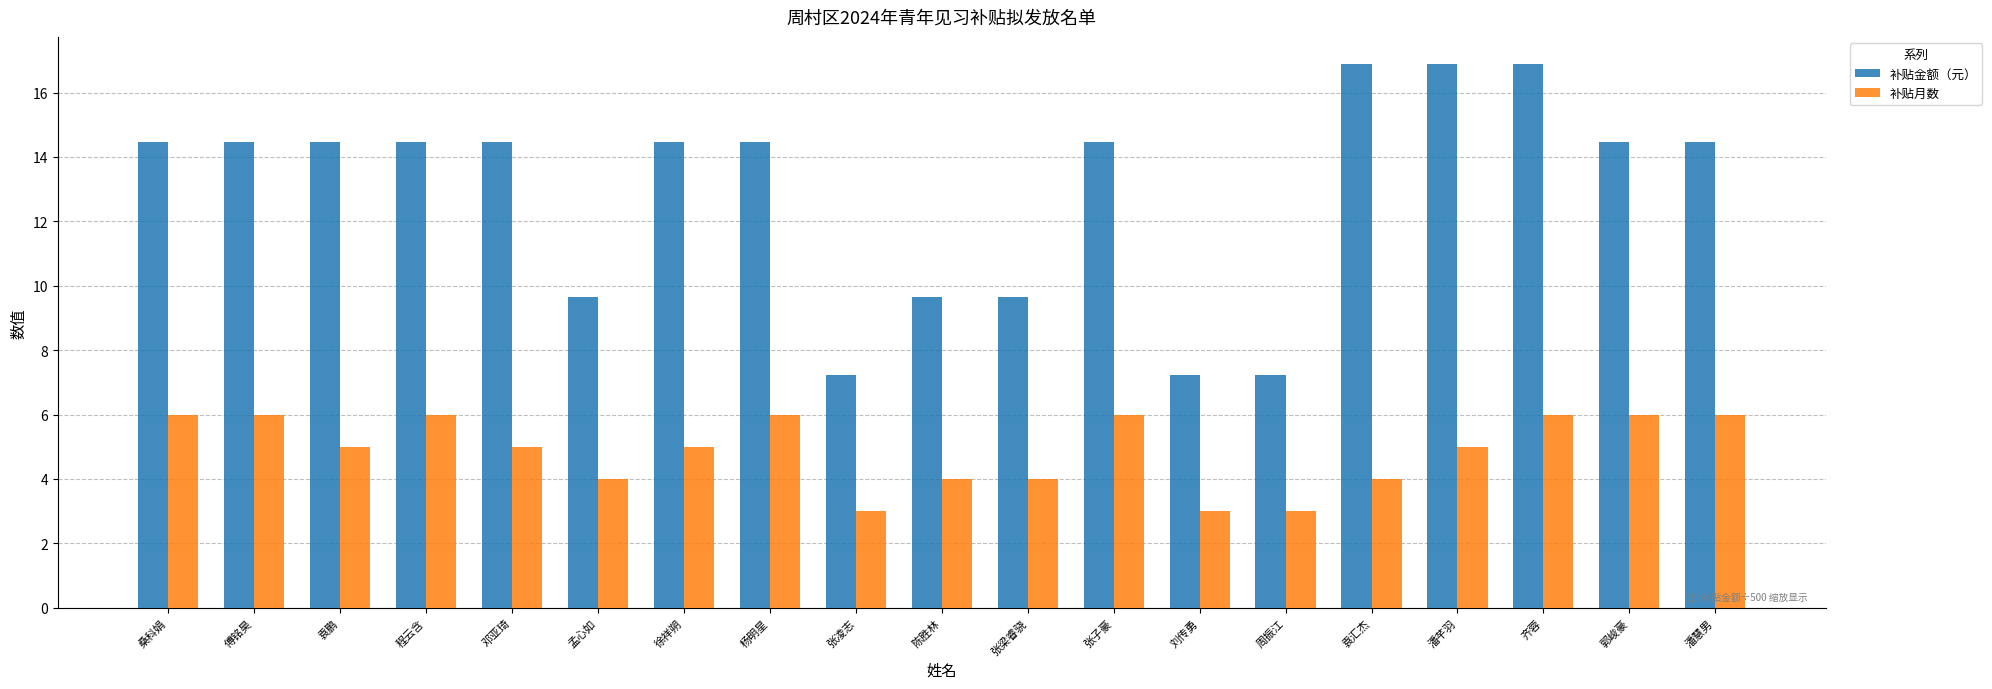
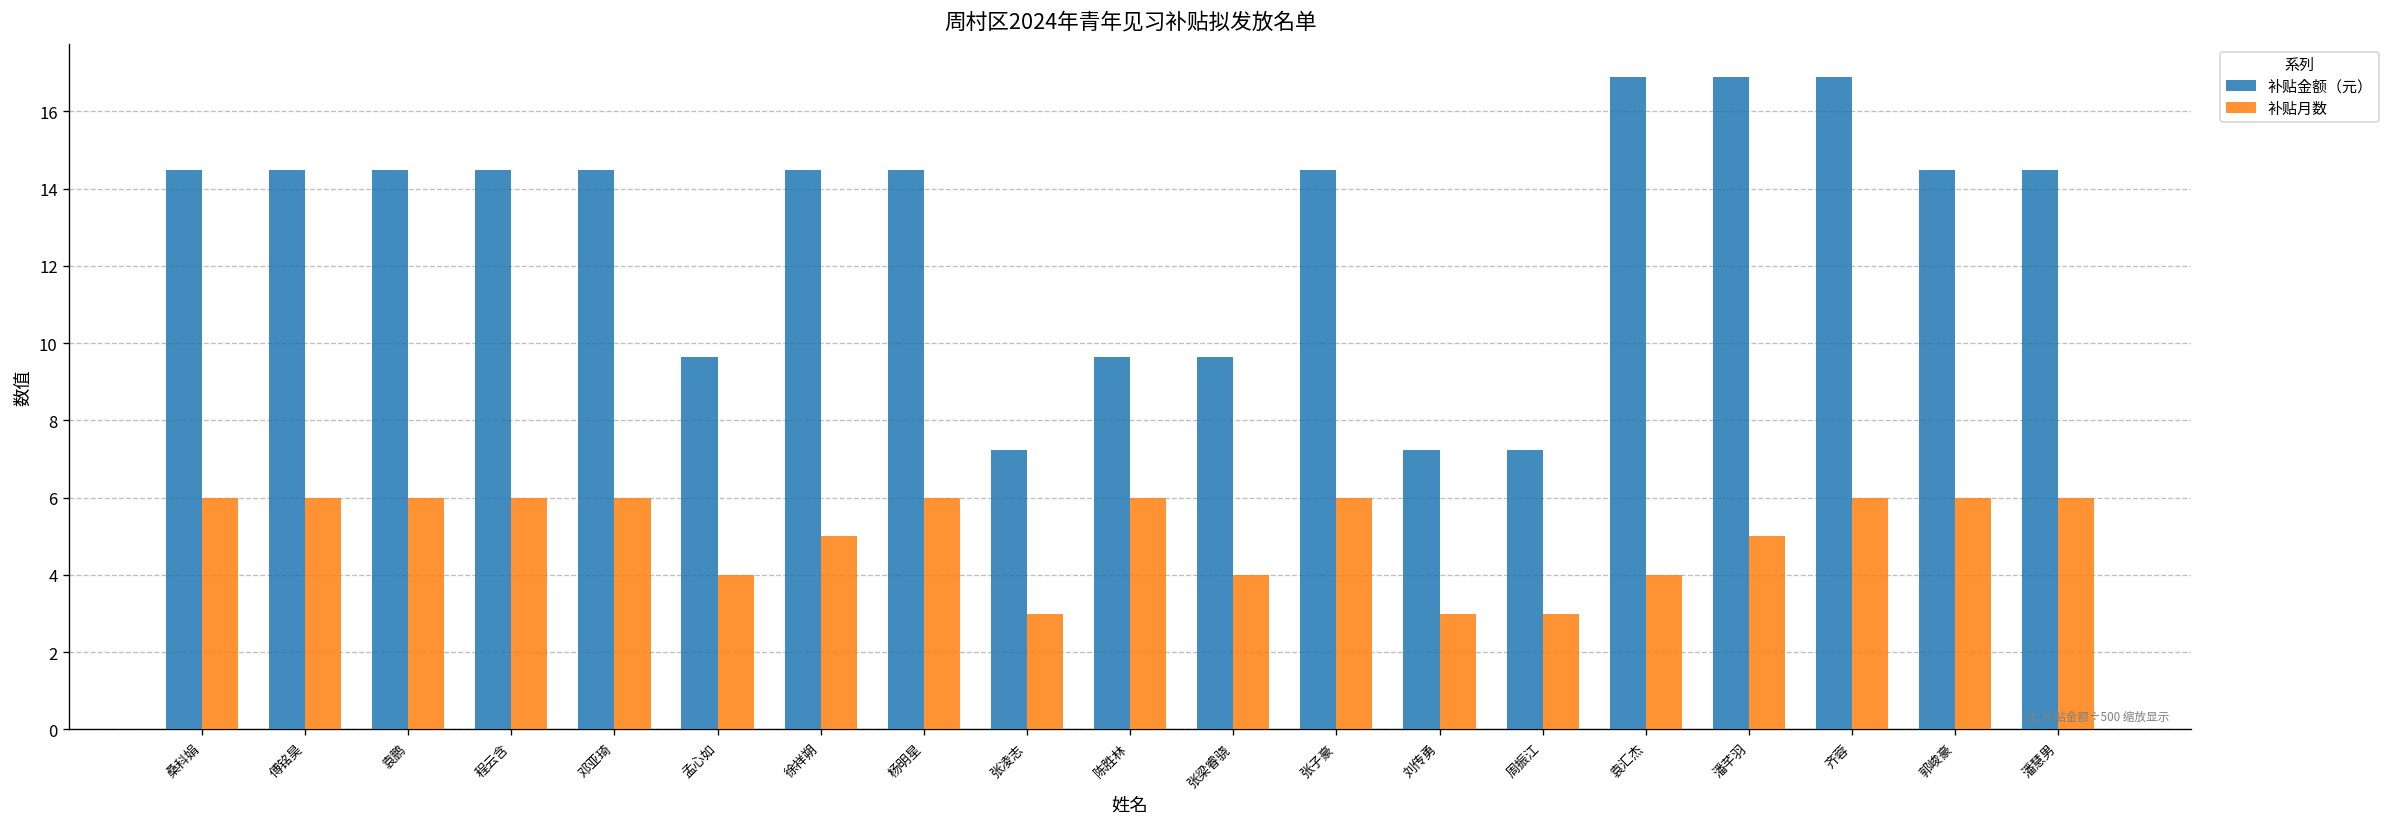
  {
    "补贴金额（元）": {
      "桑科娟": 14.5,
      "傅铭昊": 14.5,
      "袁鹏": 14.5,
      "程云含": 14.5,
      "邓亚琦": 14.5,
      "孟心如": 9.6,
      "徐祥朔": 14.5,
      "杨明星": 14.5,
      "张凌志": 7.2,
      "陈胜林": 9.6,
      "张梁睿骁": 9.6,
      "张子豪": 14.5,
      "刘传勇": 7.2,
      "周振江": 7.2,
      "袁汇杰": 16.9,
      "潘芊羽": 16.9,
      "齐蓉": 16.9,
      "郭峻豪": 14.5,
      "潘慧男": 14.5
    },
    "补贴月数": {
      "桑科娟": 6,
      "傅铭昊": 6,
-     "袁鹏": 5,
+     "袁鹏": 6,
      "程云含": 6,
-     "邓亚琦": 5,
+     "邓亚琦": 6,
      "孟心如": 4,
      "徐祥朔": 5,
      "杨明星": 6,
      "张凌志": 3,
-     "陈胜林": 4,
+     "陈胜林": 6,
      "张梁睿骁": 4,
      "张子豪": 6,
      "刘传勇": 3,
      "周振江": 3,
      "袁汇杰": 4,
      "潘芊羽": 5,
      "齐蓉": 6,
      "郭峻豪": 6,
      "潘慧男": 6
    }
  }
